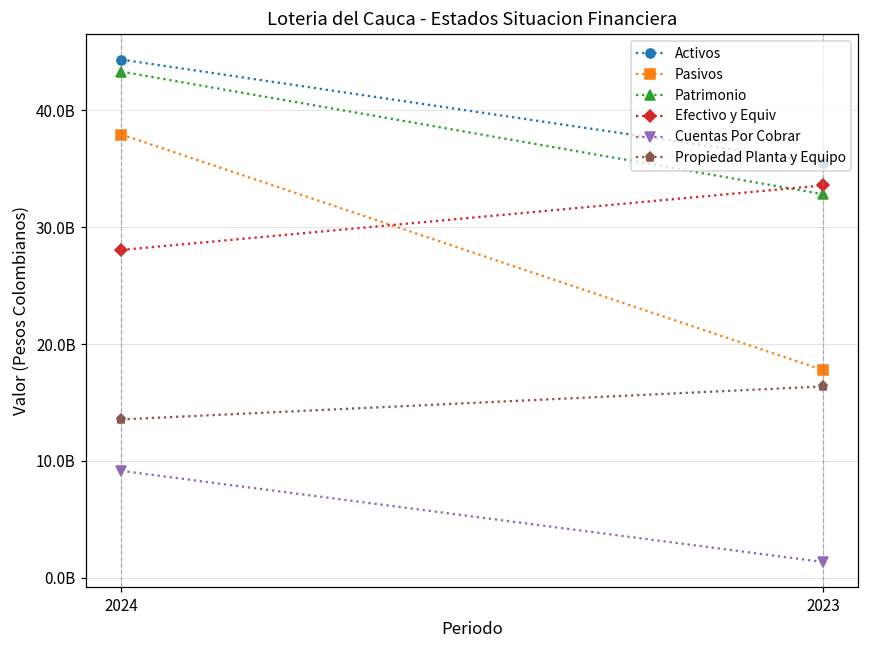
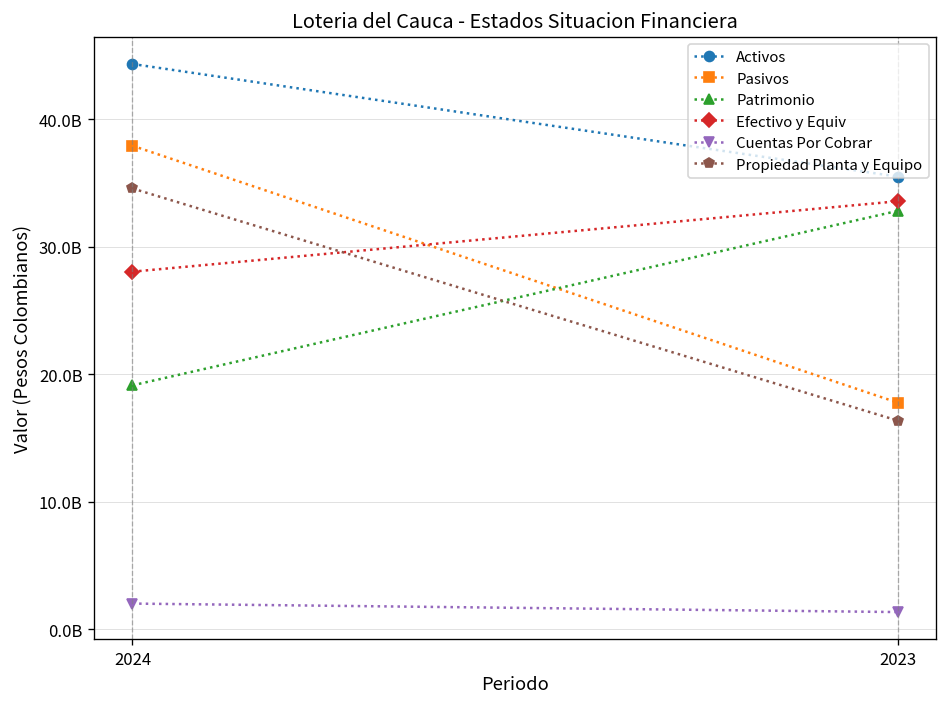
  {
    "Activos": {
      "2024": 44300000000
    },
    "Pasivos": {
      "2024": 37900000000,
      "2023": 17800000000
    },
    "Patrimonio": {
-     "2024": 43300000000,
+     "2024": 19100000000,
      "2023": 32800000000
    },
    "Efectivo y Equiv": {
      "2024": 28100000000,
      "2023": 33600000000
    },
    "Cuentas Por Cobrar": {
-     "2024": 9200000000,
+     "2024": 2000000000,
      "2023": 1400000000
    },
    "Propiedad Planta y Equipo": {
-     "2024": 13600000000,
+     "2024": 34600000000,
      "2023": 16400000000
    }
  }
